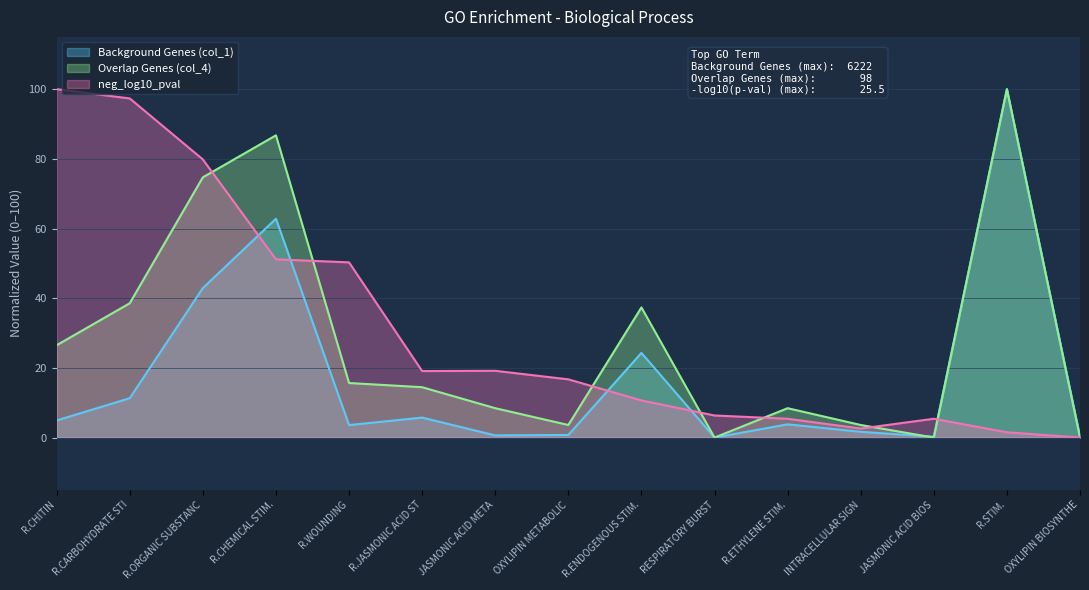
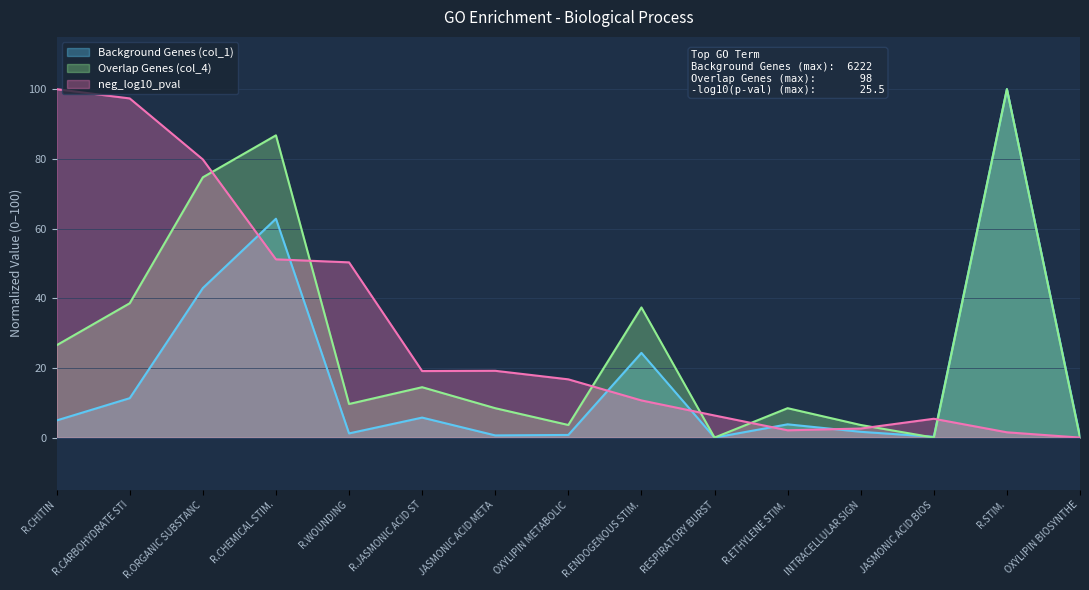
  {
    "Background Genes (col_1)": {
      "R.CHITIN": 5,
      "R.CARBOHYDRATE STI": 11,
      "R.ORGANIC SUBSTANC": 43,
      "R.CHEMICAL STIM.": 63,
-     "R.WOUNDING": 4,
+     "R.WOUNDING": 1,
      "R.JASMONIC ACID ST": 6,
      "JASMONIC ACID META": 1,
      "OXYLIPIN METABOLIC": 1,
      "R.ENDOGENOUS STIM.": 24,
      "R.ETHYLENE STIM.": 4,
      "INTRACELLULAR SIGN": 2
    },
    "Overlap Genes (col_4)": {
      "R.CHITIN": 27,
      "R.CARBOHYDRATE STI": 39,
      "R.ORGANIC SUBSTANC": 75,
      "R.CHEMICAL STIM.": 87,
-     "R.WOUNDING": 16,
+     "R.WOUNDING": 10,
      "R.JASMONIC ACID ST": 14,
      "JASMONIC ACID META": 8,
      "OXYLIPIN METABOLIC": 4,
      "R.ENDOGENOUS STIM.": 37,
      "R.ETHYLENE STIM.": 8,
      "INTRACELLULAR SIGN": 4
    },
    "neg_log10_pval": {
      "R.CHITIN": 100,
      "R.CARBOHYDRATE STI": 97,
      "R.ORGANIC SUBSTANC": 80,
      "R.CHEMICAL STIM.": 51,
      "R.WOUNDING": 50,
      "R.JASMONIC ACID ST": 19,
      "JASMONIC ACID META": 19,
      "OXYLIPIN METABOLIC": 17,
      "R.ENDOGENOUS STIM.": 11,
      "RESPIRATORY BURST": 6,
-     "R.ETHYLENE STIM.": 5,
+     "R.ETHYLENE STIM.": 2,
      "INTRACELLULAR SIGN": 3,
      "JASMONIC ACID BIOS": 5,
      "R.STIM.": 2
    }
  }
